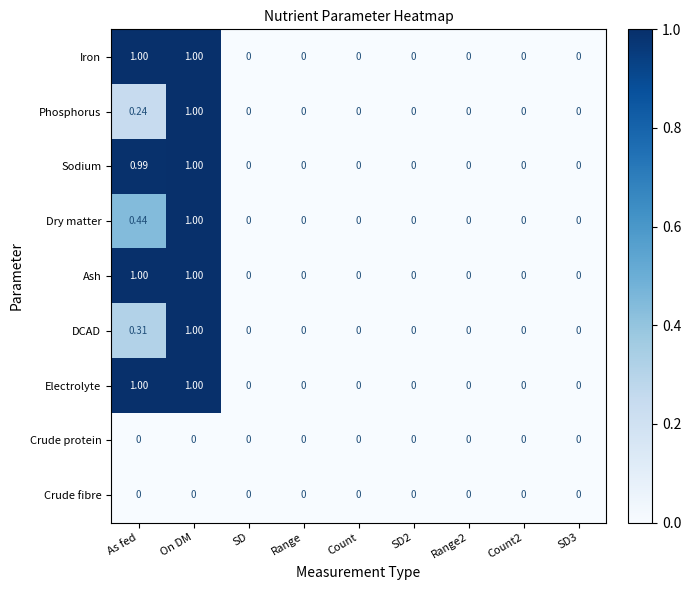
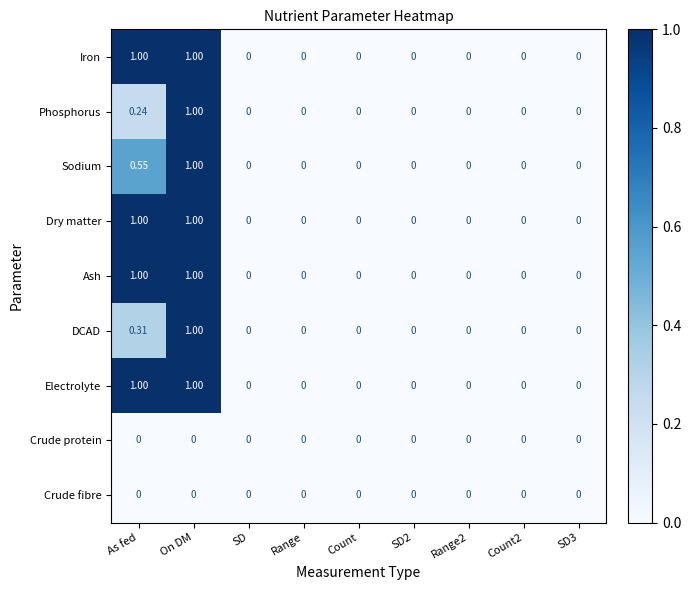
  {
    "Iron": {
      "As fed": 1.00,
      "On DM": 1.00,
      "SD": 0,
      "Range": 0,
      "Count": 0,
      "SD2": 0,
      "Range2": 0,
      "Count2": 0,
      "SD3": 0
    },
    "Phosphorus": {
      "As fed": 0.24,
      "On DM": 1.00,
      "SD": 0,
      "Range": 0,
      "Count": 0,
      "SD2": 0,
      "Range2": 0,
      "Count2": 0,
      "SD3": 0
    },
    "Sodium": {
-     "As fed": 0.99,
+     "As fed": 0.55,
      "On DM": 1.00,
      "SD": 0,
      "Range": 0,
      "Count": 0,
      "SD2": 0,
      "Range2": 0,
      "Count2": 0,
      "SD3": 0
    },
    "Dry matter": {
-     "As fed": 0.44,
+     "As fed": 1.00,
      "On DM": 1.00,
      "SD": 0,
      "Range": 0,
      "Count": 0,
      "SD2": 0,
      "Range2": 0,
      "Count2": 0,
      "SD3": 0
    },
    "Ash": {
      "As fed": 1.00,
      "On DM": 1.00,
      "SD": 0,
      "Range": 0,
      "Count": 0,
      "SD2": 0,
      "Range2": 0,
      "Count2": 0,
      "SD3": 0
    },
    "DCAD": {
      "As fed": 0.31,
      "On DM": 1.00,
      "SD": 0,
      "Range": 0,
      "Count": 0,
      "SD2": 0,
      "Range2": 0,
      "Count2": 0,
      "SD3": 0
    },
    "Electrolyte": {
      "As fed": 1.00,
      "On DM": 1.00,
      "SD": 0,
      "Range": 0,
      "Count": 0,
      "SD2": 0,
      "Range2": 0,
      "Count2": 0,
      "SD3": 0
    },
    "Crude protein": {
      "As fed": 0,
      "On DM": 0,
      "SD": 0,
      "Range": 0,
      "Count": 0,
      "SD2": 0,
      "Range2": 0,
      "Count2": 0,
      "SD3": 0
    },
    "Crude fibre": {
      "As fed": 0,
      "On DM": 0,
      "SD": 0,
      "Range": 0,
      "Count": 0,
      "SD2": 0,
      "Range2": 0,
      "Count2": 0,
      "SD3": 0
    }
  }
